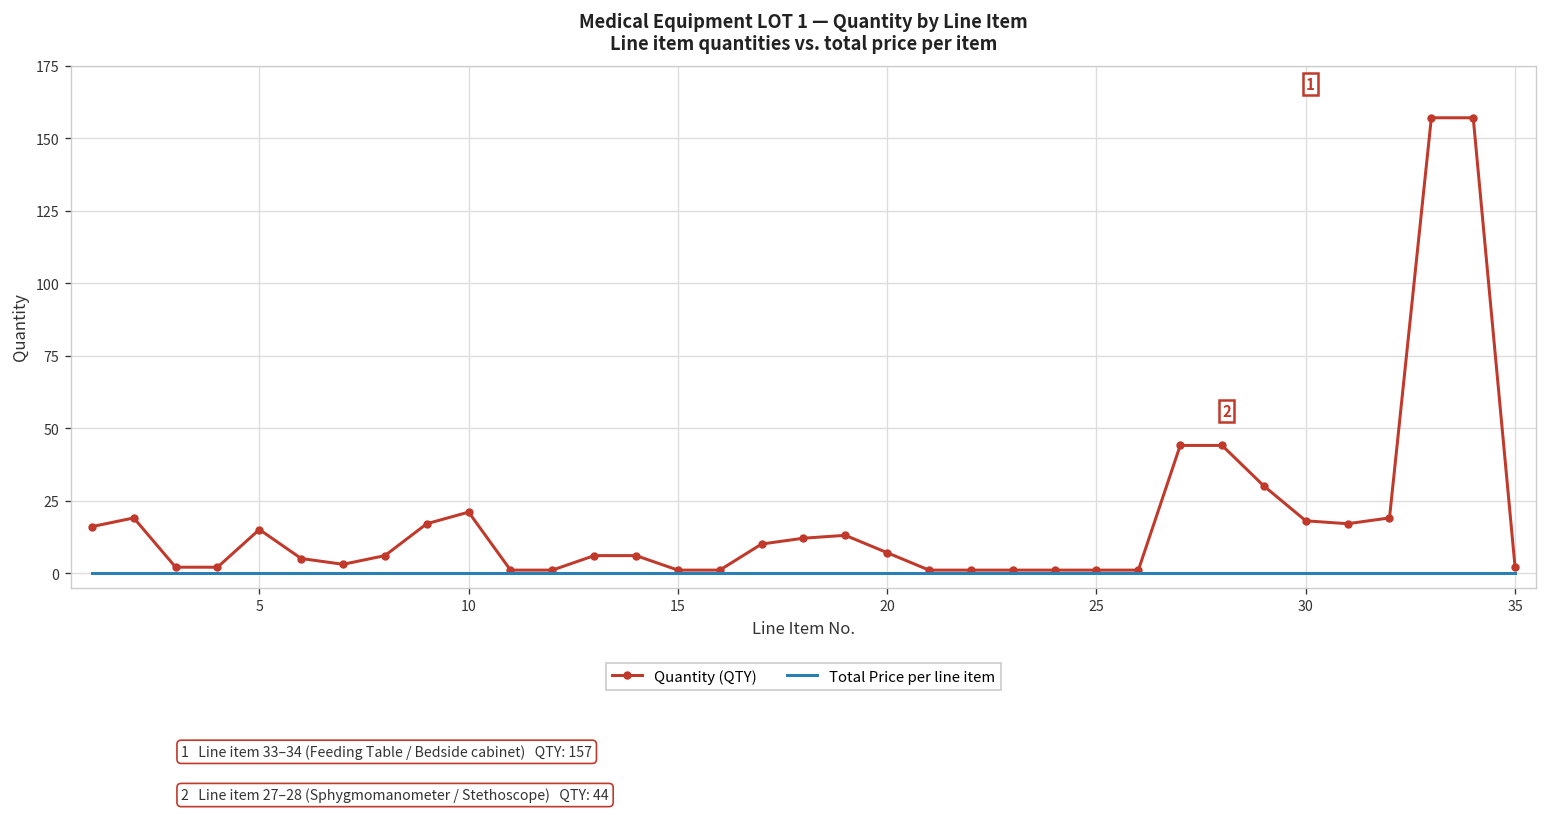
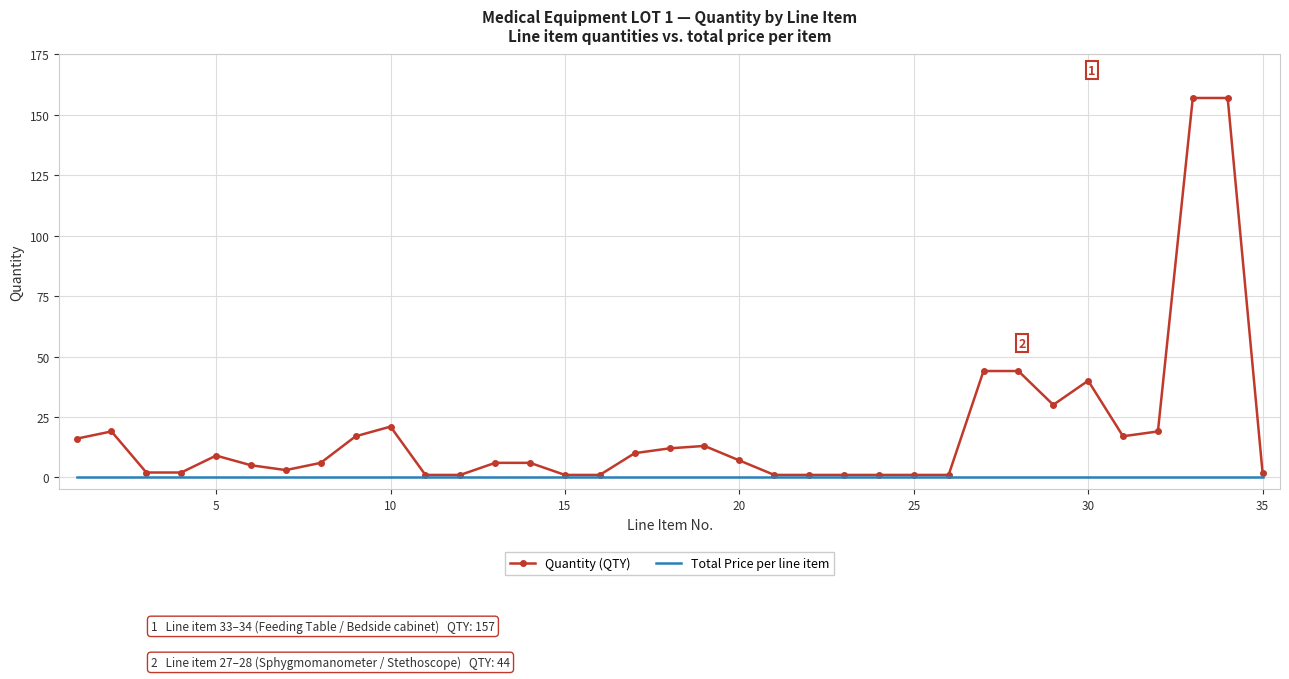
  {
    "Quantity (QTY)": {
-     "5": 15,
+     "5": 9,
      "10": 21,
      "20": 7,
-     "30": 18,
+     "30": 40,
      "35": 2
    },
    "Total Price per line item": {
      "5": 0,
      "10": 0,
      "20": 0,
      "30": 0,
      "35": 0
    }
  }
